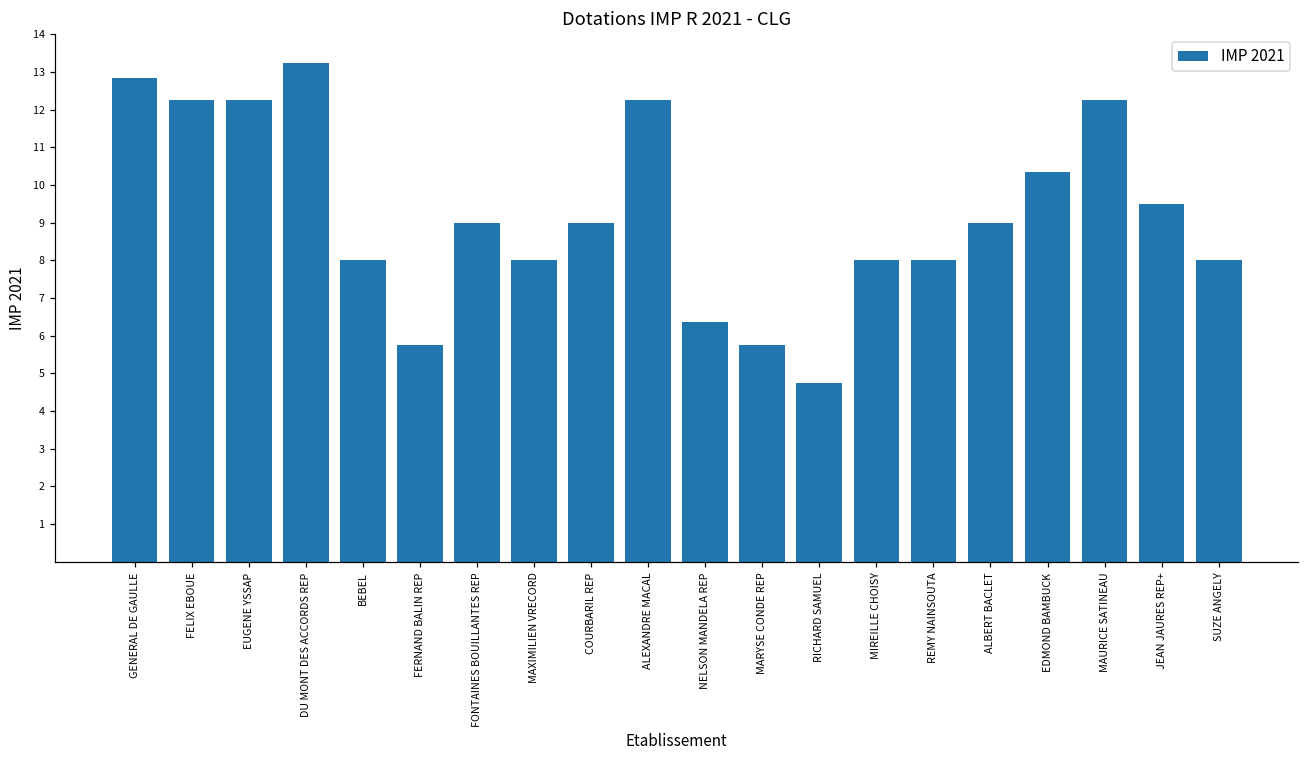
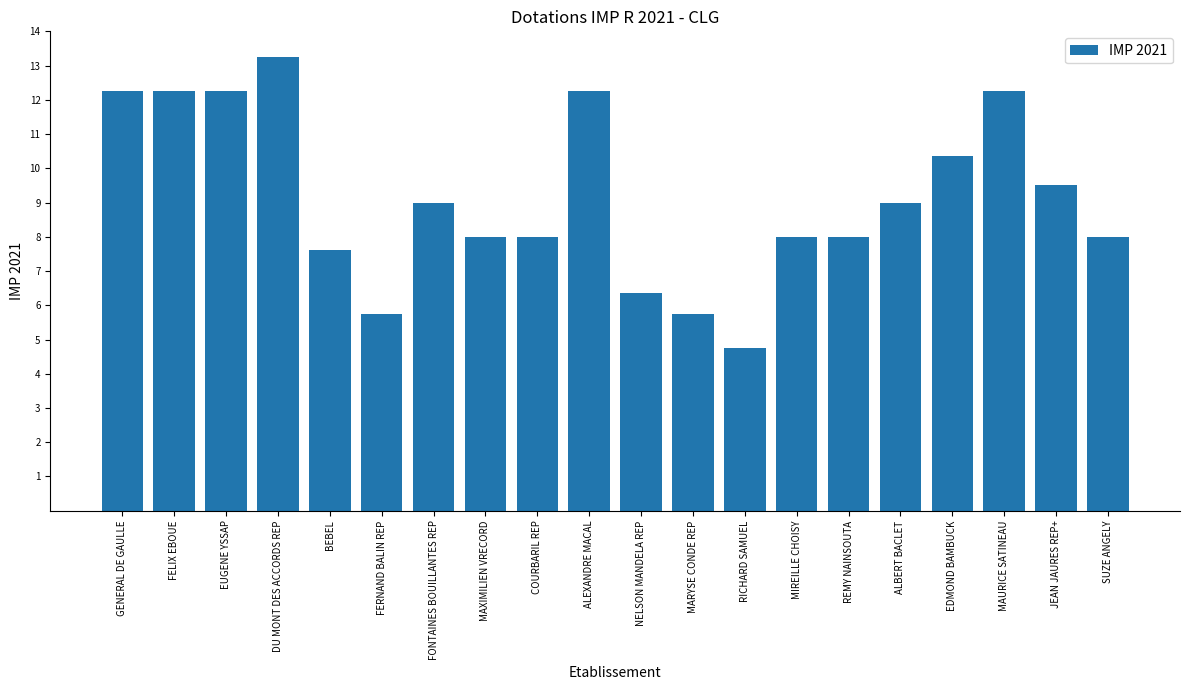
  {
-   "GENERAL DE GAULLE": 12.9,
+   "GENERAL DE GAULLE": 12.3,
    "FELIX EBOUE": 12.3,
    "EUGENE YSSAP": 12.3,
    "DU MONT DES ACCORDS REP": 13.3,
-   "BEBEL": 8.0,
+   "BEBEL": 7.6,
    "FERNAND BALIN REP": 5.8,
    "FONTAINES BOUILLANTES REP": 9.0,
    "MAXIMILIEN VRECORD": 8.0,
-   "COURBARIL REP": 9,
+   "COURBARIL REP": 8,
    "ALEXANDRE MACAL": 12.3,
    "NELSON MANDELA REP": 6.4,
    "MARYSE CONDE REP": 5.8,
    "RICHARD SAMUEL": 4.8,
    "MIREILLE CHOISY": 8.0,
    "REMY NAINSOUTA": 8.0,
    "ALBERT BACLET": 9.0,
    "EDMOND BAMBUCK": 10.4,
    "MAURICE SATINEAU": 12.3,
    "JEAN JAURES REP+": 9.5,
    "SUZE ANGELY": 8.0
  }
